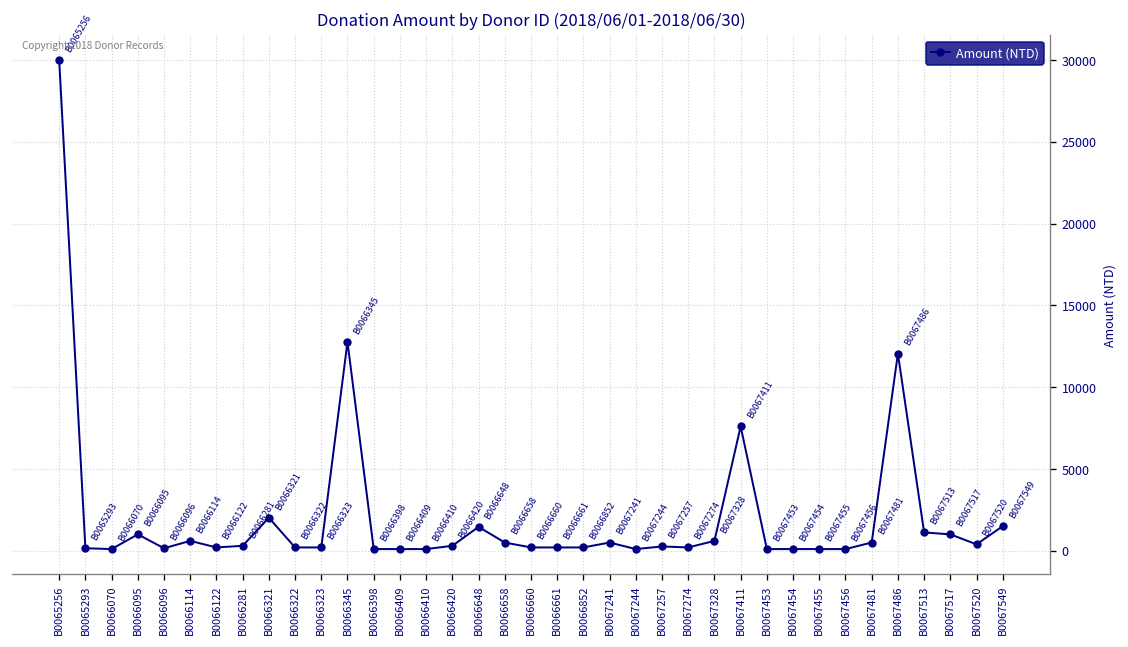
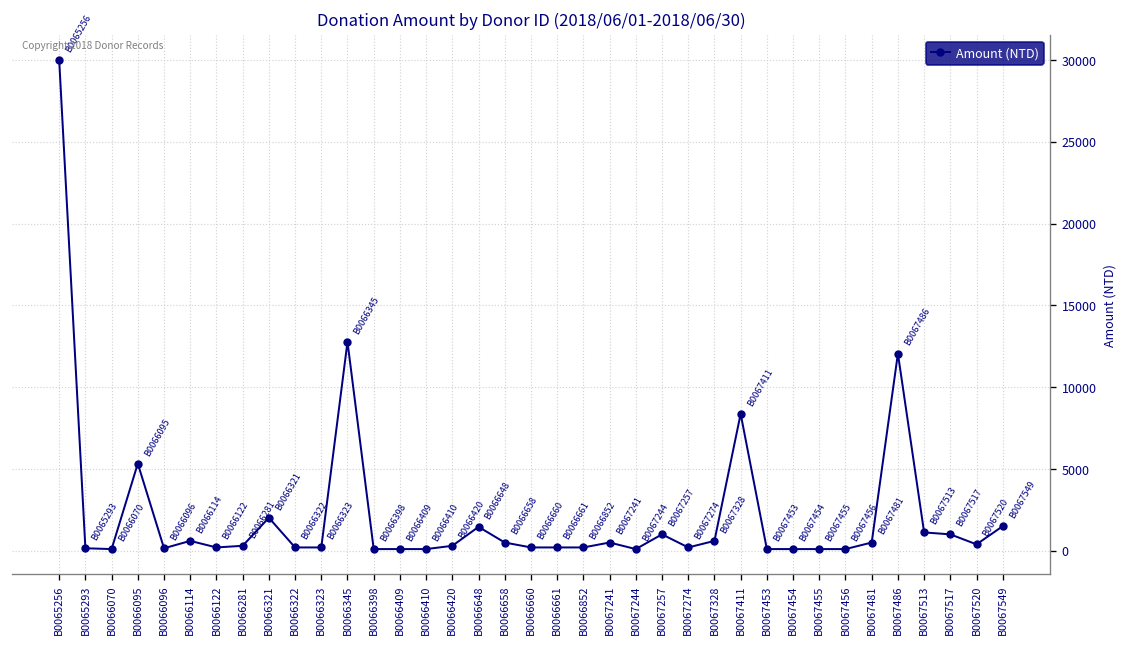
  {
    "B0065293": 200,
    "B0066070": 100,
-   "B0066095": 1000,
+   "B0066095": 5300,
    "B0066096": 200,
    "B0066114": 600,
    "B0066122": 200,
    "B0066281": 300,
    "B0066321": 2000,
    "B0066322": 200,
    "B0066323": 200,
    "B0066345": 12800,
    "B0066398": 100,
    "B0066409": 100,
    "B0066410": 100,
    "B0066420": 300,
    "B0066648": 1500,
    "B0066658": 500,
    "B0066660": 200,
    "B0066661": 200,
    "B0066852": 200,
    "B0067241": 500,
    "B0067244": 100,
-   "B0067257": 300,
+   "B0067257": 1000,
    "B0067274": 200,
    "B0067328": 600,
-   "B0067411": 7600,
+   "B0067411": 8400,
    "B0067453": 100,
    "B0067454": 100,
    "B0067455": 100,
    "B0067456": 100,
    "B0067481": 500,
    "B0067486": 12100,
    "B0067513": 1100,
    "B0067517": 1000,
    "B0067520": 400,
    "B0067549": 1500
  }
